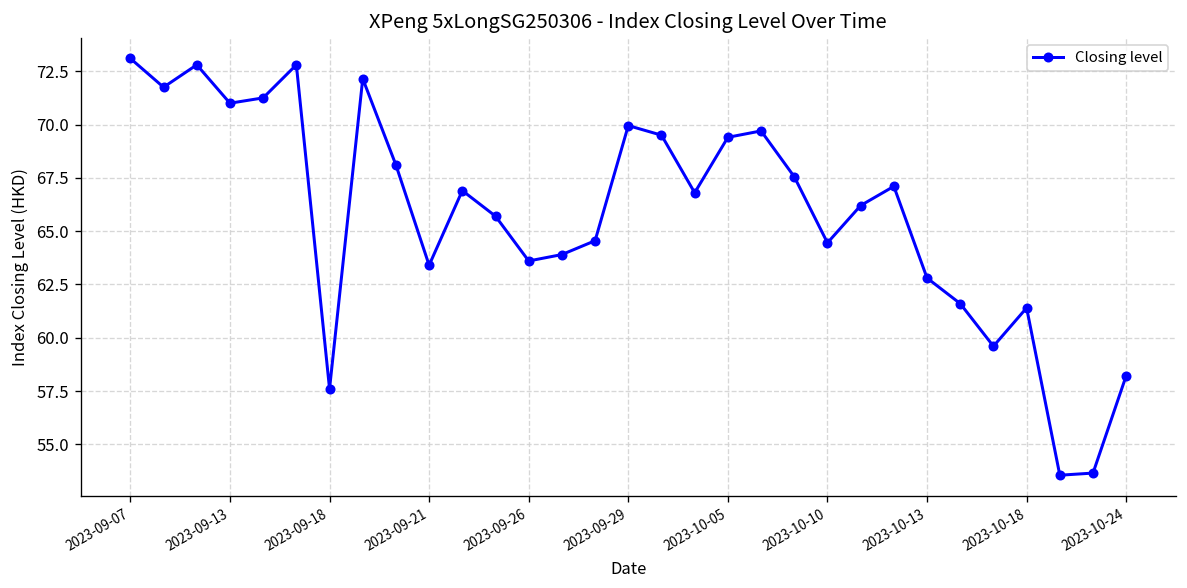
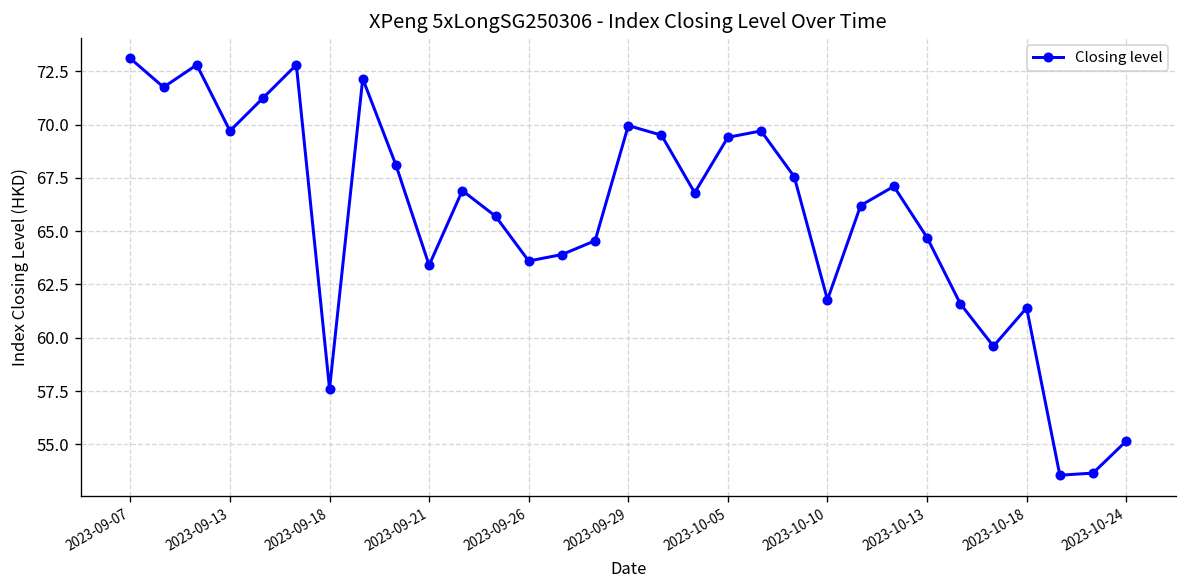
  {
    "2023-09-07": 73.1,
-   "2023-09-13": 71.0,
+   "2023-09-13": 69.7,
    "2023-09-18": 57.6,
    "2023-09-21": 63.4,
    "2023-09-26": 63.6,
    "2023-09-29": 70.0,
    "2023-10-05": 69.4,
-   "2023-10-10": 64.5,
-   "2023-10-13": 62.8,
+   "2023-10-10": 61.8,
+   "2023-10-13": 64.7,
    "2023-10-18": 61.4,
-   "2023-10-24": 58.2
+   "2023-10-24": 55.2
  }
